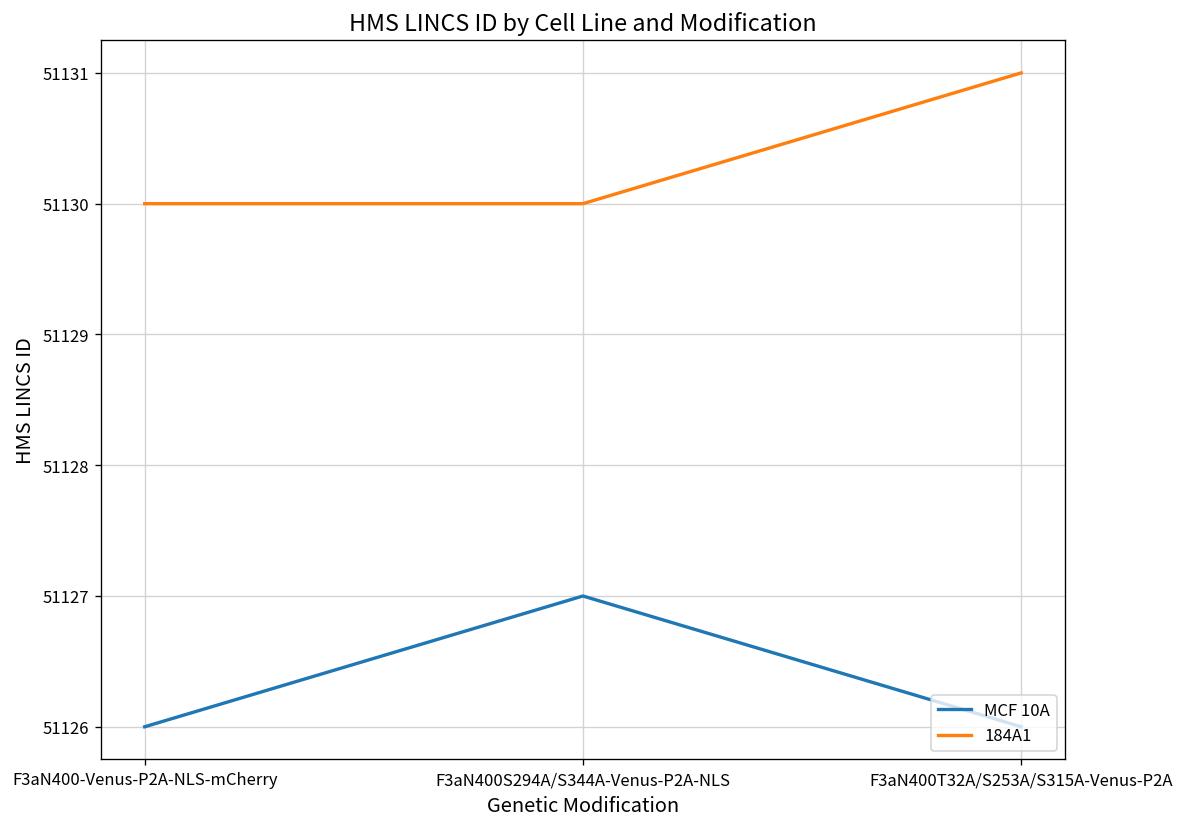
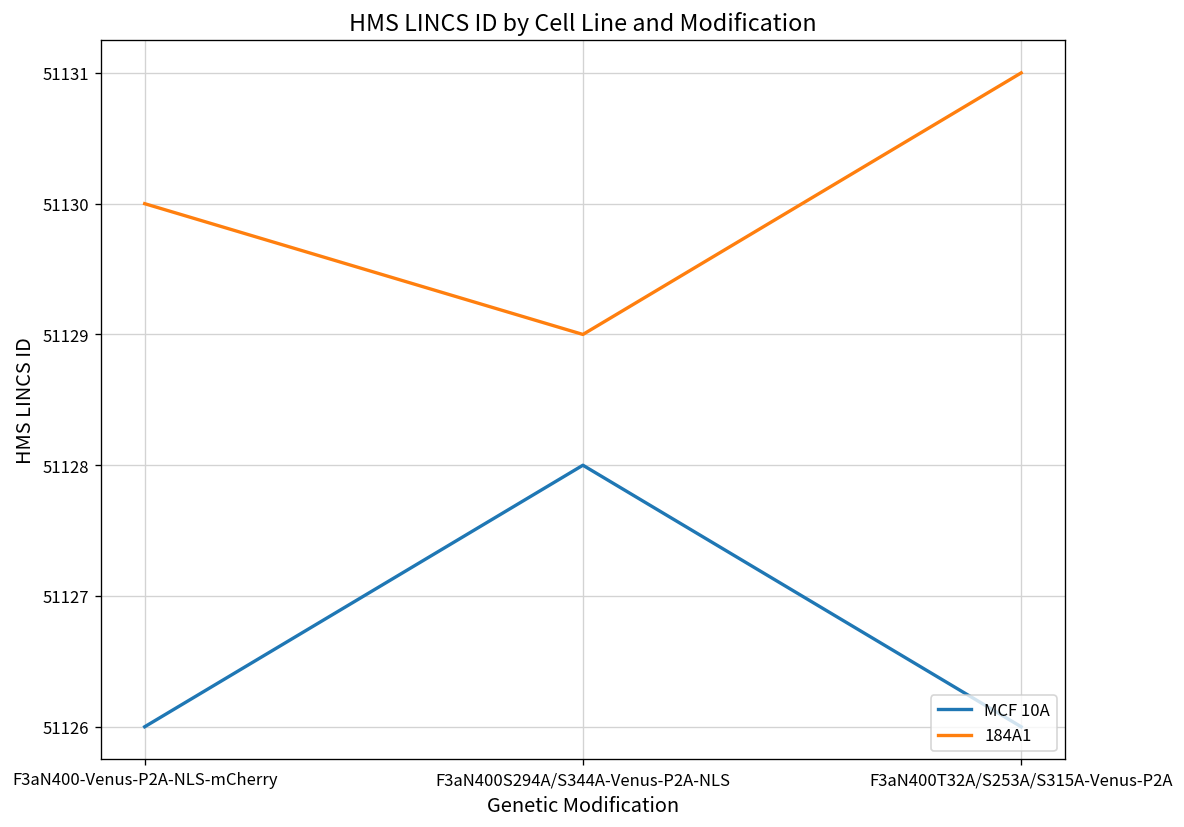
  {
    "MCF 10A": {
      "F3aN400-Venus-P2A-NLS-mCherry": 51126,
-     "F3aN400S294A/S344A-Venus-P2A-NLS": 51127
+     "F3aN400S294A/S344A-Venus-P2A-NLS": 51128
    },
    "184A1": {
      "F3aN400-Venus-P2A-NLS-mCherry": 51130,
-     "F3aN400S294A/S344A-Venus-P2A-NLS": 51130,
+     "F3aN400S294A/S344A-Venus-P2A-NLS": 51129,
      "F3aN400T32A/S253A/S315A-Venus-P2A": 51131
    }
  }
